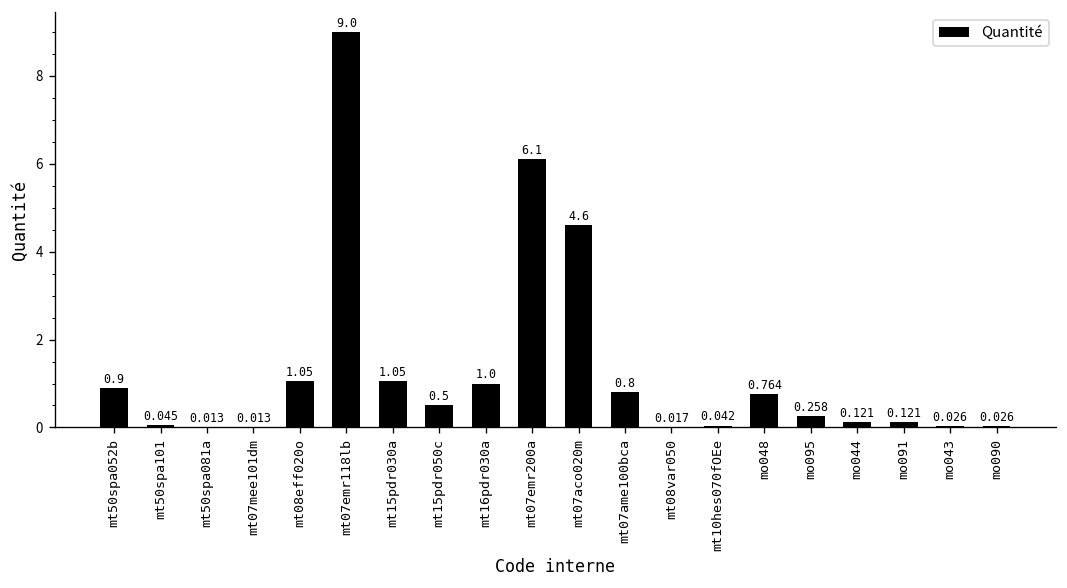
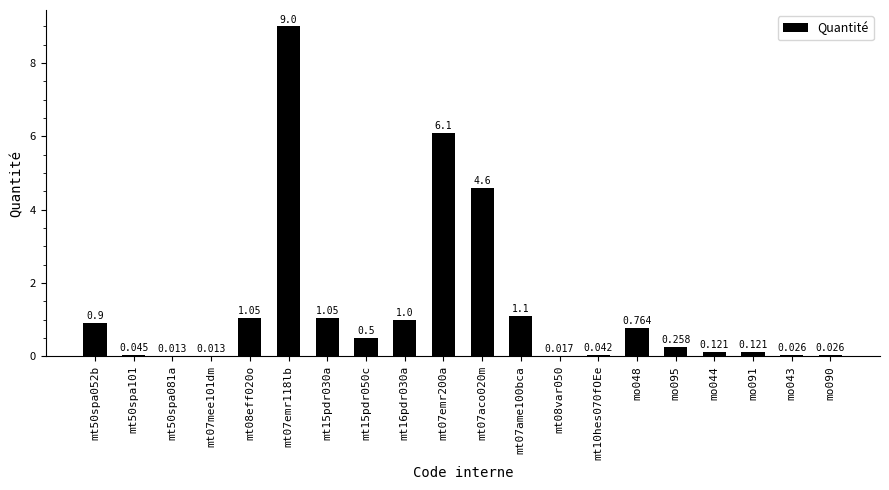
  {
    "mt50spa052b": 0.9,
    "mt50spa101": 0.045,
    "mt50spa081a": 0.013,
    "mt07mee101dm": 0.013,
    "mt08eff020o": 1.05,
    "mt07emr118lb": 9.0,
    "mt15pdr030a": 1.05,
    "mt15pdr050c": 0.5,
    "mt16pdr030a": 1.0,
    "mt07emr200a": 6.1,
    "mt07aco020m": 4.6,
-   "mt07ame100bca": 0.8,
+   "mt07ame100bca": 1.1,
    "mt08var050": 0.017,
    "mt10hes070fOEe": 0.042,
    "mo048": 0.764,
    "mo095": 0.258,
    "mo044": 0.121,
    "mo091": 0.121,
    "mo043": 0.026,
    "mo090": 0.026
  }
